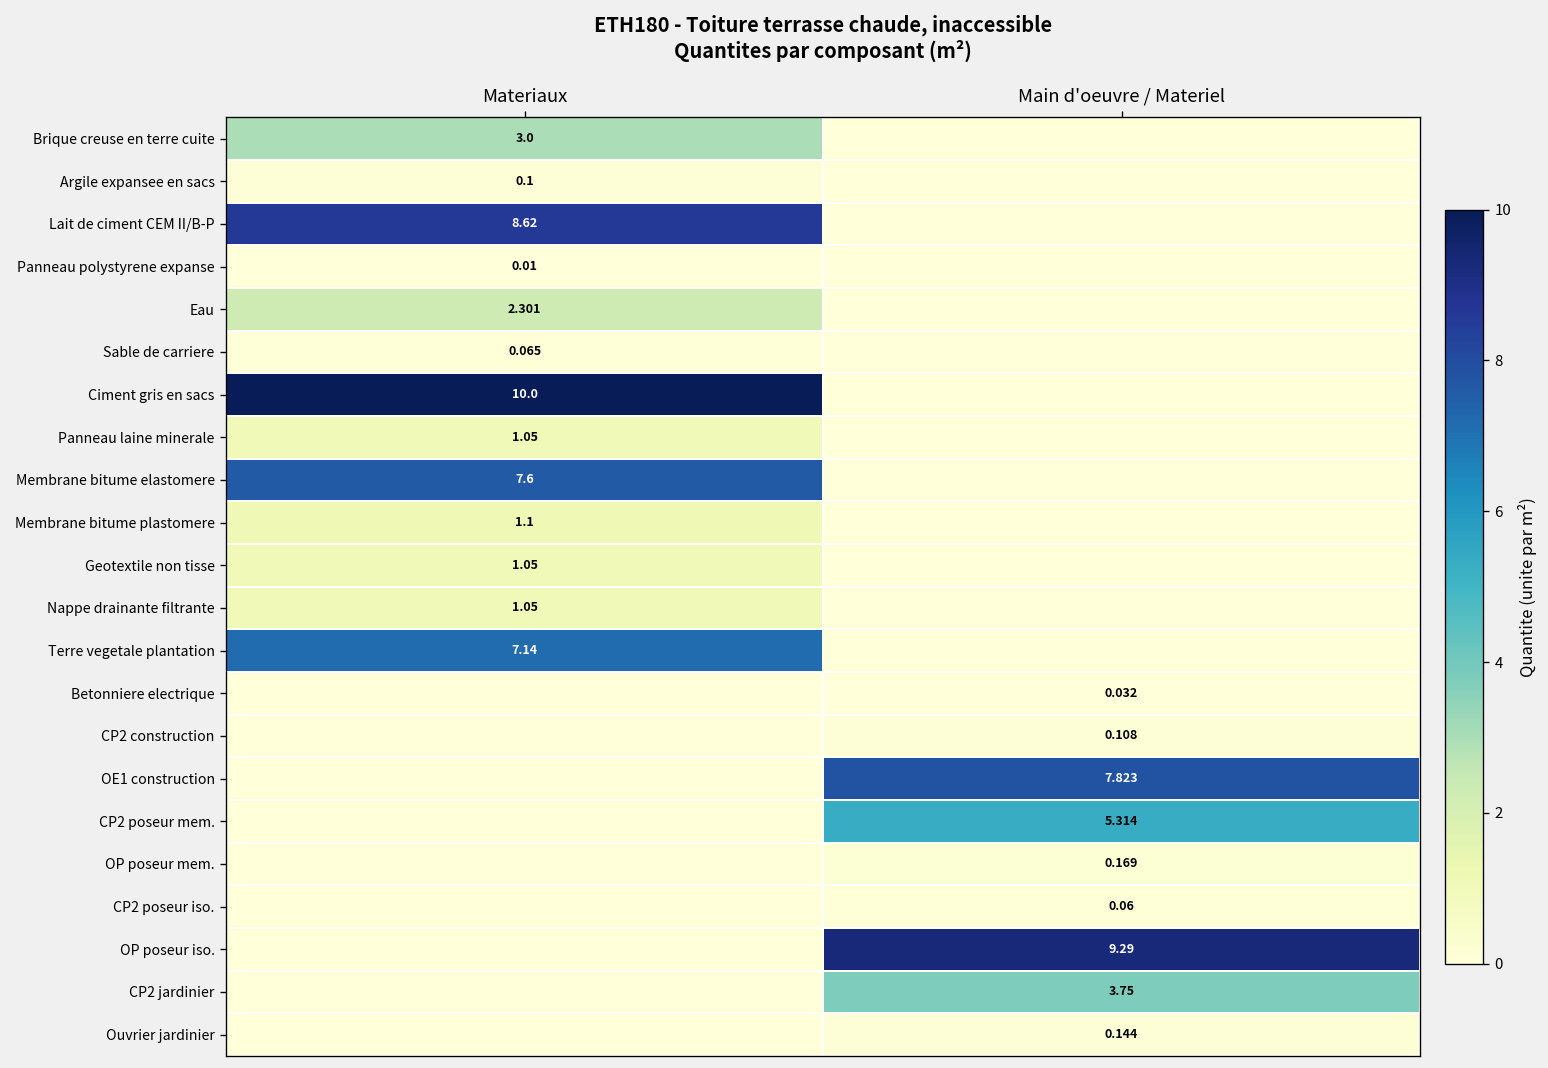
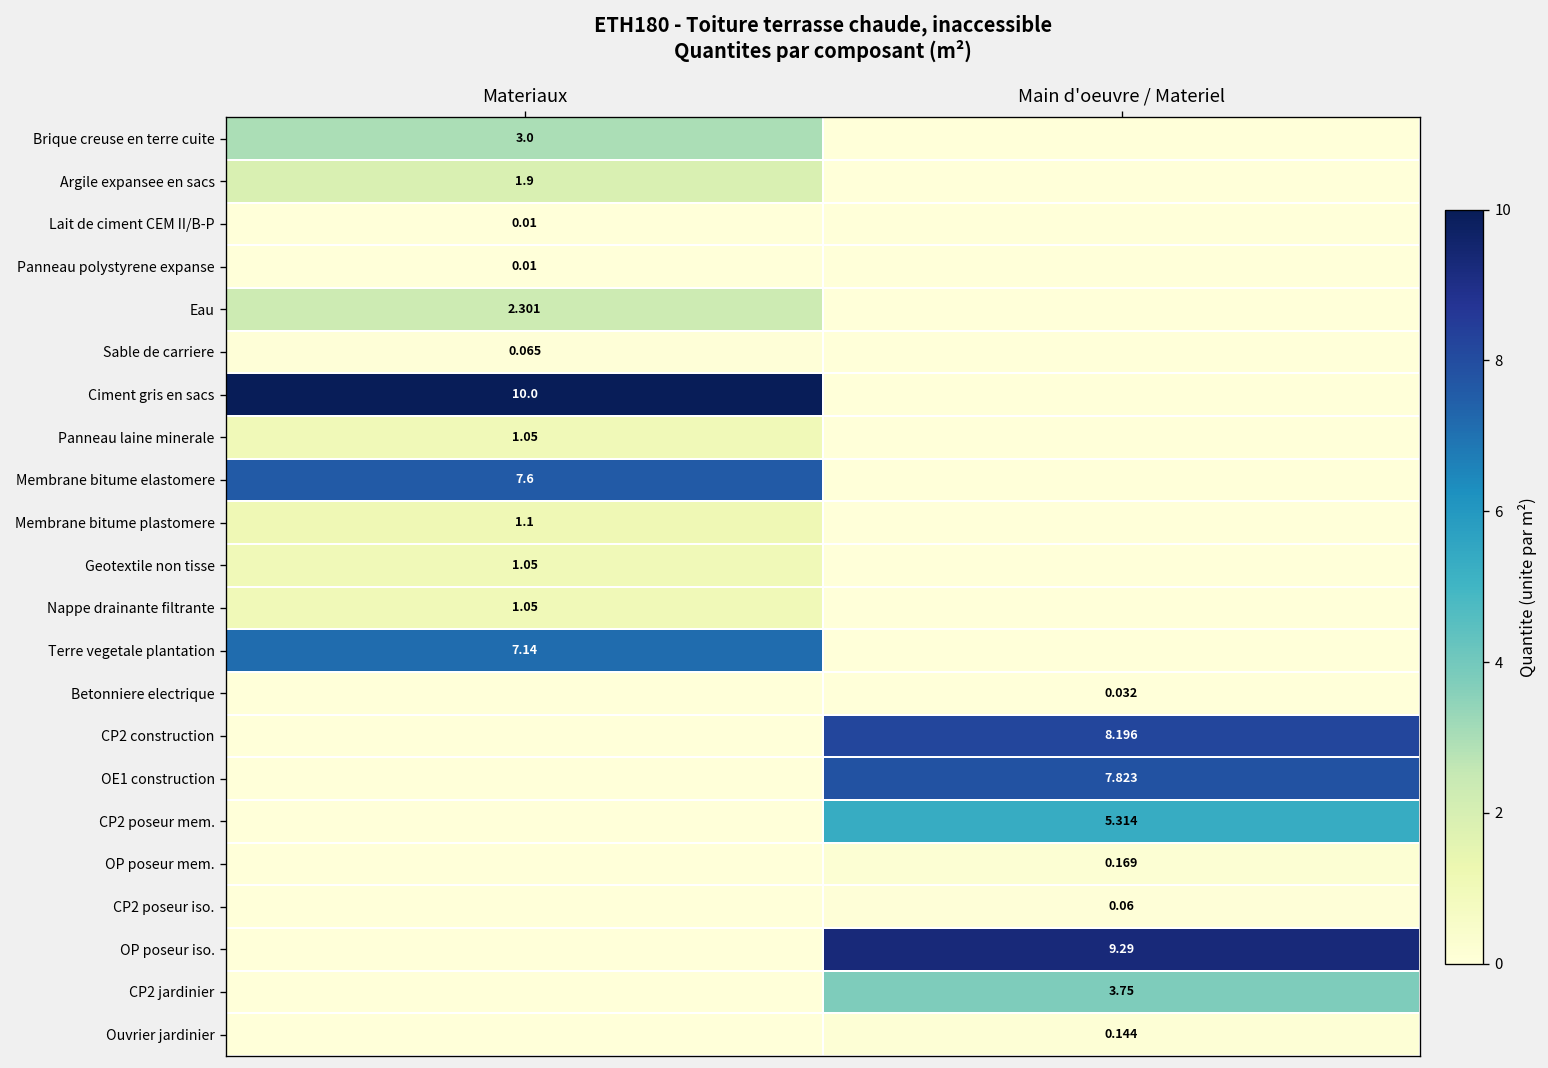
  {
    "Brique creuse en terre cuite": {
      "Materiaux": 3.0
    },
    "Argile expansee en sacs": {
-     "Materiaux": 0.1
+     "Materiaux": 1.9
    },
    "Lait de ciment CEM II/B-P": {
-     "Materiaux": 8.62
+     "Materiaux": 0.01
    },
    "Panneau polystyrene expanse": {
      "Materiaux": 0.01
    },
    "Eau": {
      "Materiaux": 2.301
    },
    "Sable de carriere": {
      "Materiaux": 0.065
    },
    "Ciment gris en sacs": {
      "Materiaux": 10.0
    },
    "Panneau laine minerale": {
      "Materiaux": 1.05
    },
    "Membrane bitume elastomere": {
      "Materiaux": 7.6
    },
    "Membrane bitume plastomere": {
      "Materiaux": 1.1
    },
    "Geotextile non tisse": {
      "Materiaux": 1.05
    },
    "Nappe drainante filtrante": {
      "Materiaux": 1.05
    },
    "Terre vegetale plantation": {
      "Materiaux": 7.14
    },
    "Betonniere electrique": {
      "Main d'oeuvre / Materiel": 0.032
    },
    "CP2 construction": {
-     "Main d'oeuvre / Materiel": 0.108
+     "Main d'oeuvre / Materiel": 8.196
    },
    "OE1 construction": {
      "Main d'oeuvre / Materiel": 7.823
    },
    "CP2 poseur mem.": {
      "Main d'oeuvre / Materiel": 5.314
    },
    "OP poseur mem.": {
      "Main d'oeuvre / Materiel": 0.169
    },
    "CP2 poseur iso.": {
      "Main d'oeuvre / Materiel": 0.06
    },
    "OP poseur iso.": {
      "Main d'oeuvre / Materiel": 9.29
    },
    "CP2 jardinier": {
      "Main d'oeuvre / Materiel": 3.75
    },
    "Ouvrier jardinier": {
      "Main d'oeuvre / Materiel": 0.144
    }
  }
